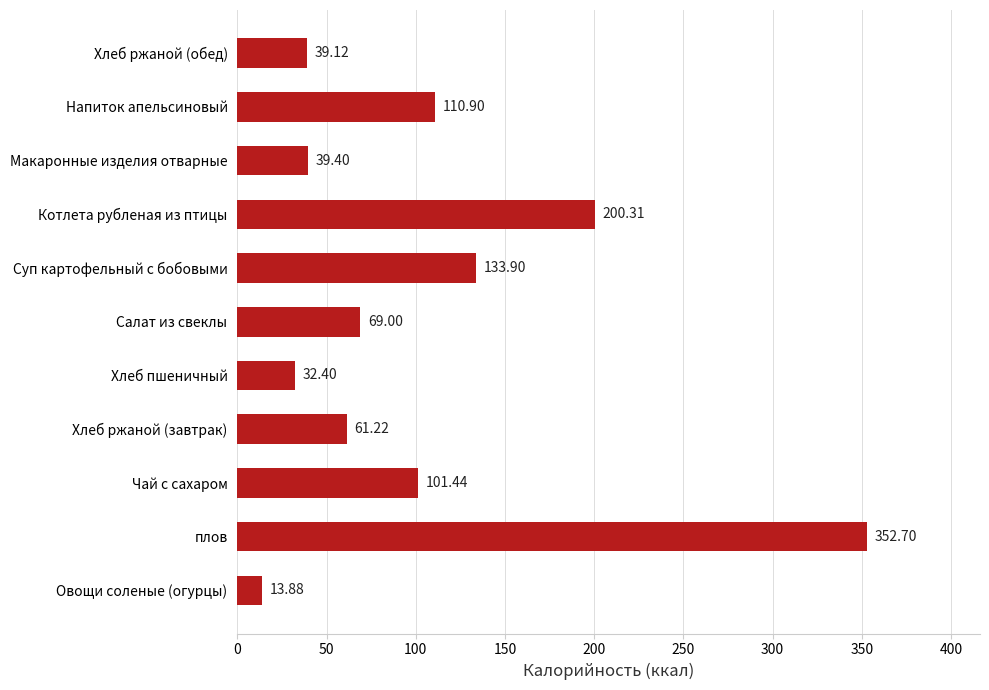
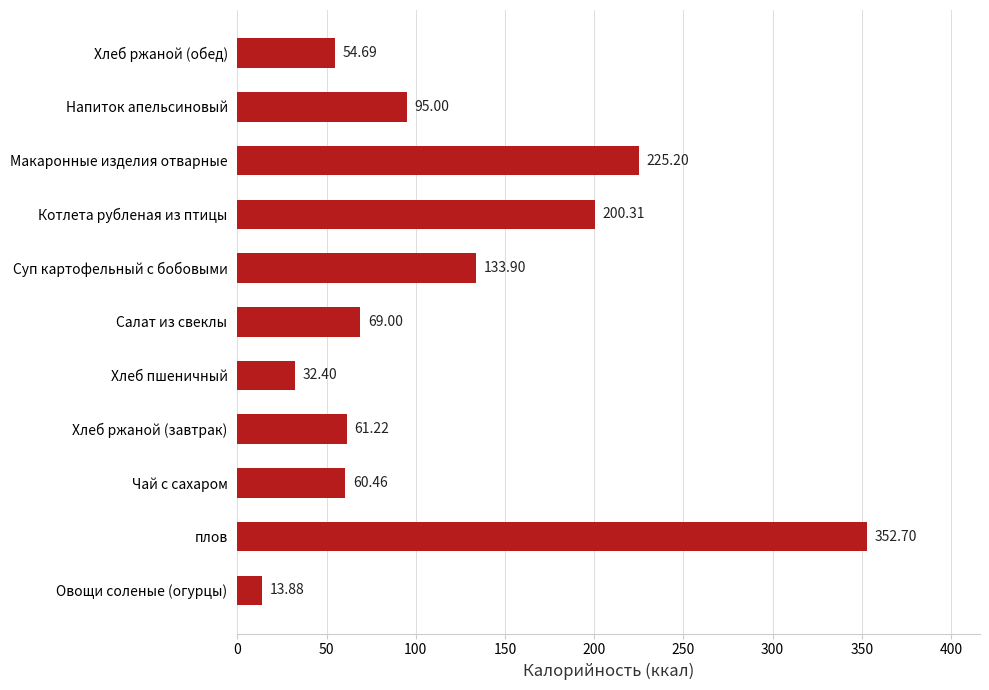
  {
-   "Хлеб ржаной (обед)": 39.12,
-   "Напиток апельсиновый": 110.90,
-   "Макаронные изделия отварные": 39.40,
+   "Хлеб ржаной (обед)": 54.69,
+   "Напиток апельсиновый": 95.00,
+   "Макаронные изделия отварные": 225.20,
    "Котлета рубленая из птицы": 200.31,
    "Суп картофельный с бобовыми": 133.90,
    "Салат из свеклы": 69.00,
    "Хлеб пшеничный": 32.40,
    "Хлеб ржаной (завтрак)": 61.22,
-   "Чай с сахаром": 101.44,
+   "Чай с сахаром": 60.46,
    "плов": 352.70,
    "Овощи соленые (огурцы)": 13.88
  }
